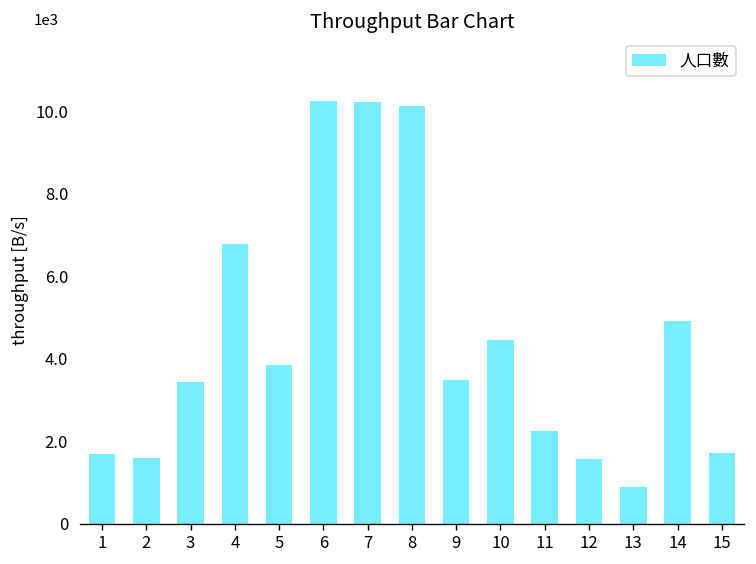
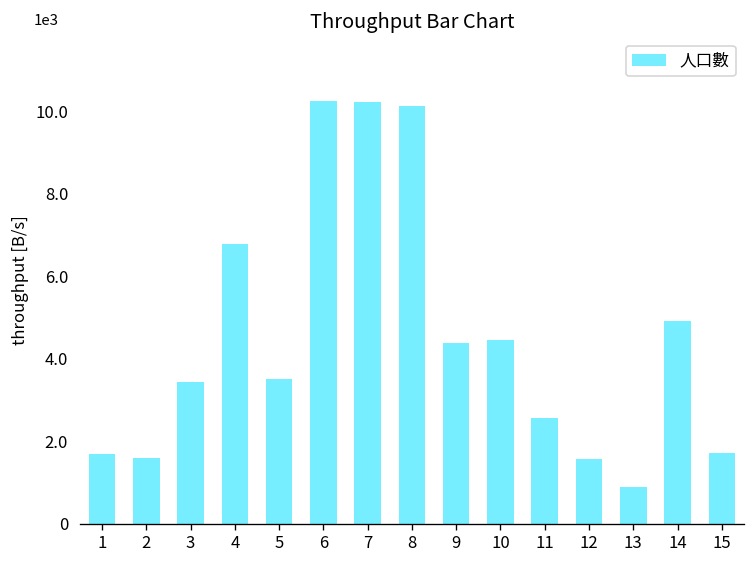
  {
    "1": 1.7,
    "2": 1.6,
    "3": 3.4,
    "4": 6.8,
-   "5": 3.8,
+   "5": 3.5,
    "6": 10.3,
    "7": 10.2,
    "8": 10.1,
-   "9": 3.5,
+   "9": 4.4,
    "10": 4.5,
-   "11": 2.2,
+   "11": 2.6,
    "12": 1.6,
    "13": 0.9,
    "14": 4.9,
    "15": 1.7
  }
